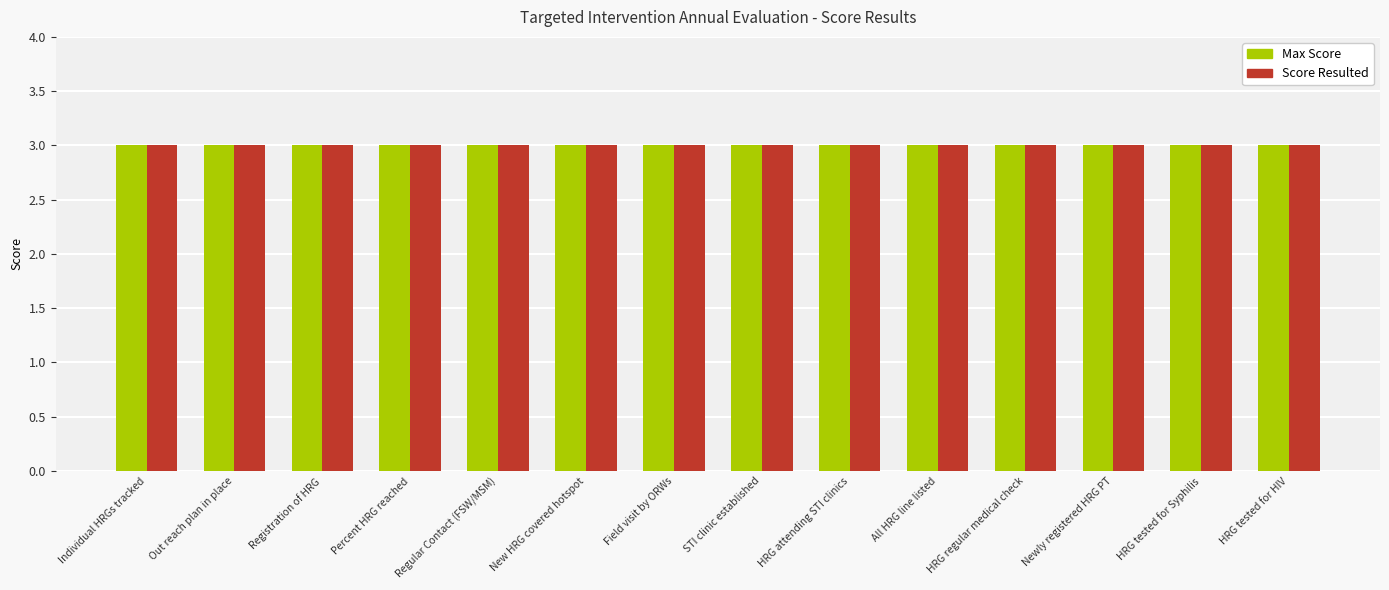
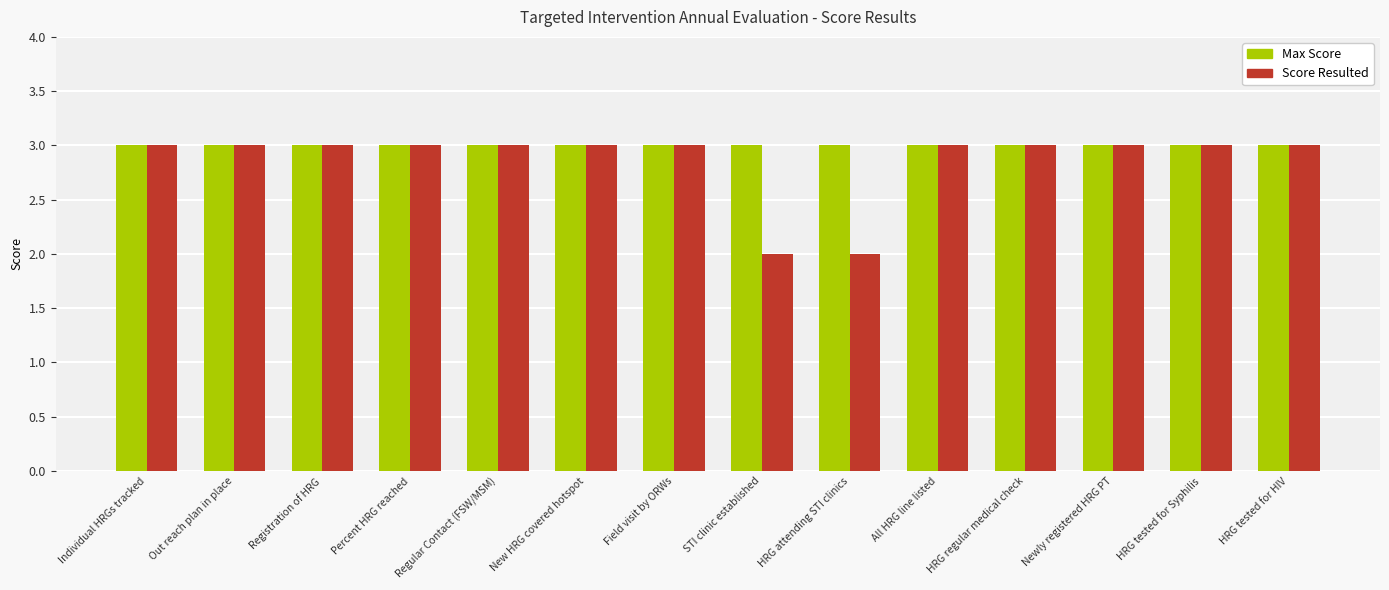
  {
    "Max Score": {
      "Individual HRGs tracked": 3,
      "Out reach plan in place": 3,
      "Registration of HRG": 3,
      "Percent HRG reached": 3,
      "Regular Contact (FSW/MSM)": 3,
      "New HRG covered hotspot": 3,
      "Field visit by ORWs": 3,
      "STI clinic established": 3,
      "HRG attending STI clinics": 3,
      "All HRG line listed": 3,
      "HRG regular medical check": 3,
      "Newly registered HRG PT": 3,
      "HRG tested for Syphilis": 3,
      "HRG tested for HIV": 3
    },
    "Score Resulted": {
      "Individual HRGs tracked": 3,
      "Out reach plan in place": 3,
      "Registration of HRG": 3,
      "Percent HRG reached": 3,
      "Regular Contact (FSW/MSM)": 3,
      "New HRG covered hotspot": 3,
      "Field visit by ORWs": 3,
-     "STI clinic established": 3,
-     "HRG attending STI clinics": 3,
+     "STI clinic established": 2,
+     "HRG attending STI clinics": 2,
      "All HRG line listed": 3,
      "HRG regular medical check": 3,
      "Newly registered HRG PT": 3,
      "HRG tested for Syphilis": 3,
      "HRG tested for HIV": 3
    }
  }
